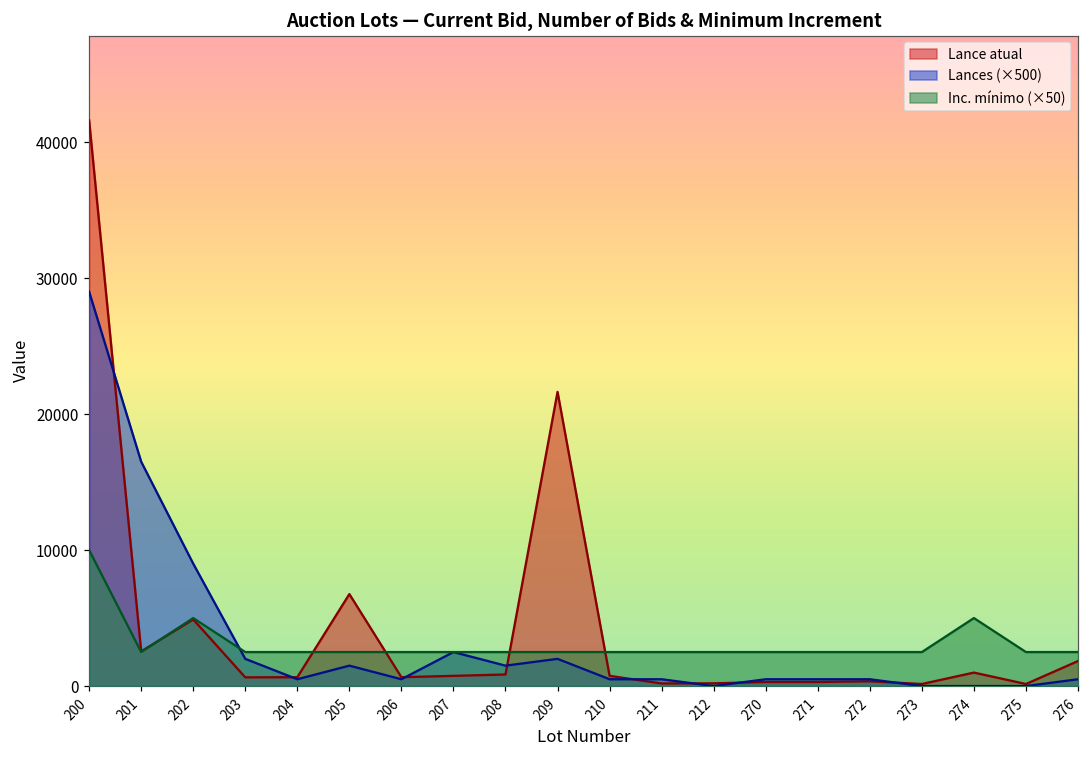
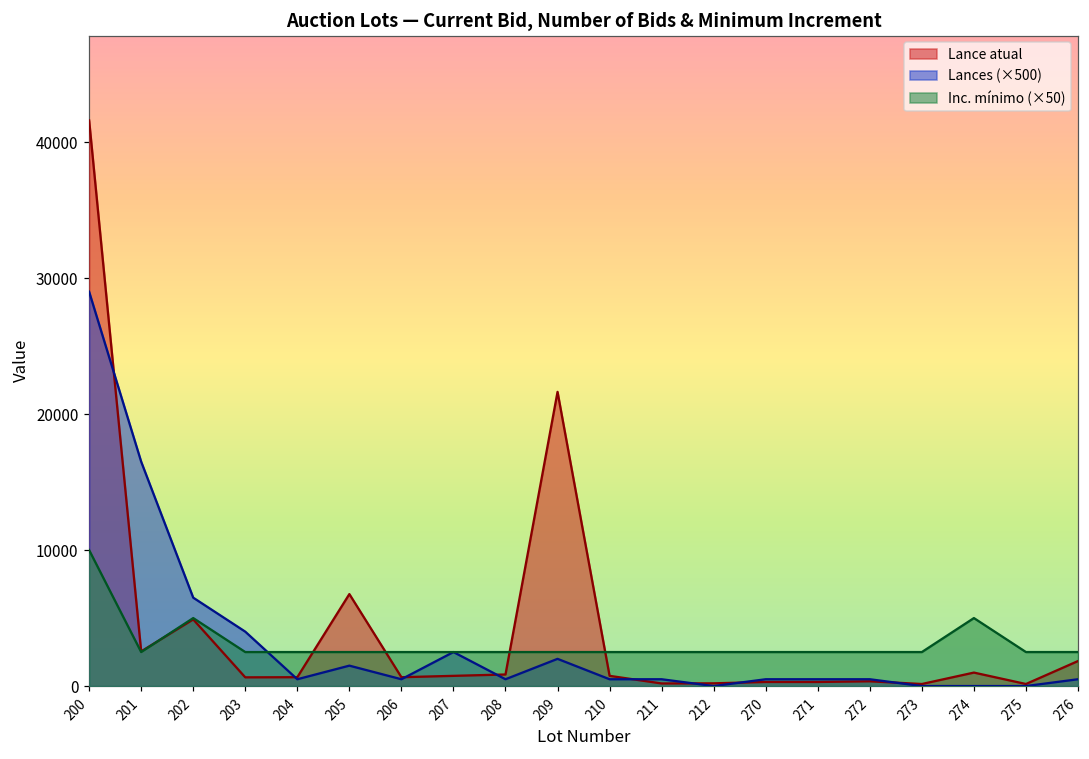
  {
    "Lance atual": {
      "200": 41600,
      "203": 600,
      "205": 6800,
      "207": 800,
      "208": 900,
      "209": 21600,
      "210": 800,
      "211": 200,
      "274": 1000,
      "276": 1800
    },
    "Lances (×500)": {
      "200": 29000,
      "201": 16500,
-     "202": 9000,
-     "203": 2000,
+     "202": 6500,
+     "203": 4000,
      "205": 1500,
-     "208": 1500,
+     "208": 500,
      "209": 2000,
      "210": 500,
      "211": 500,
      "274": 0,
      "276": 500
    },
    "Inc. mínimo (×50)": {
      "200": 10000,
      "203": 2500,
      "204": 2500,
      "205": 2500,
      "206": 2500,
      "208": 2500,
      "209": 2500,
      "210": 2500,
      "211": 2500,
      "212": 2500,
      "270": 2500,
      "271": 2500,
      "272": 2500,
      "273": 2500,
      "274": 5000,
      "275": 2500,
      "276": 2500
    }
  }
